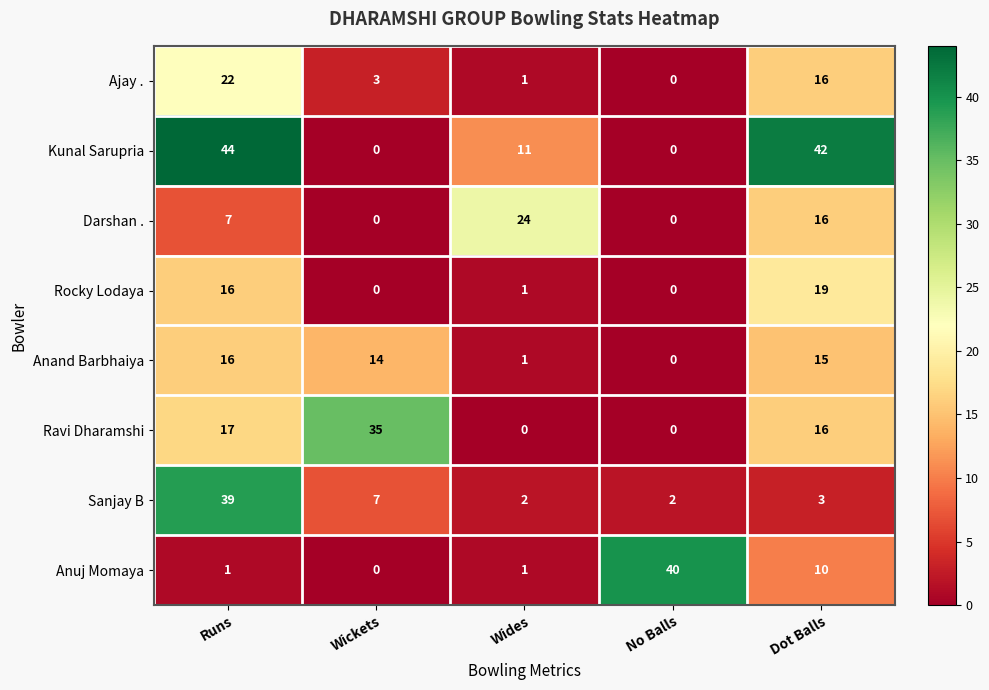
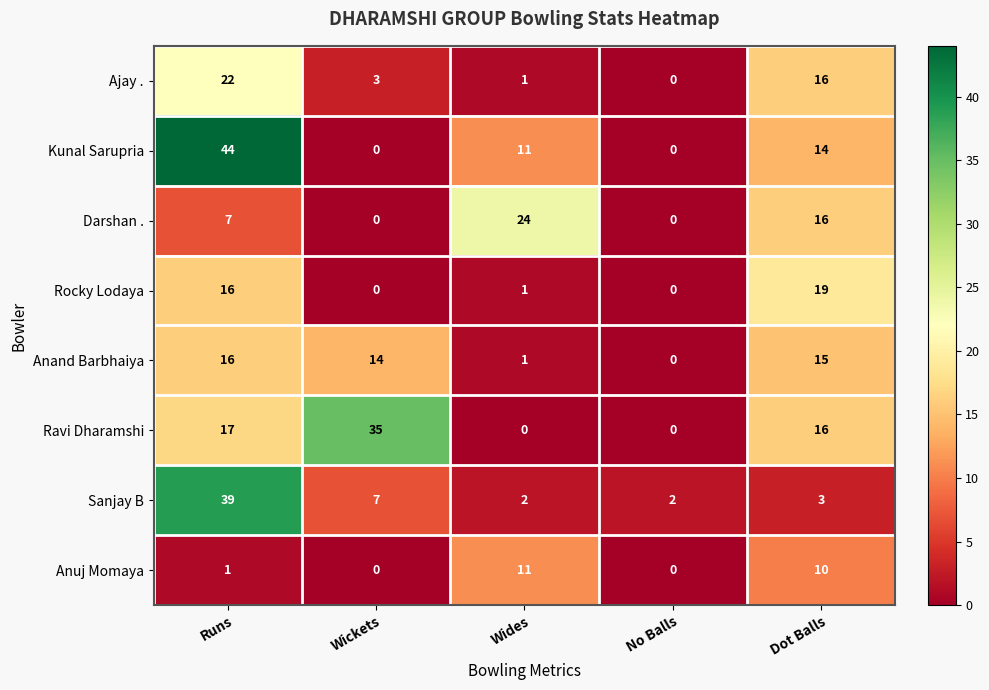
  {
    "Ajay .": {
      "Runs": 22,
      "Wickets": 3,
      "Wides": 1,
      "No Balls": 0,
      "Dot Balls": 16
    },
    "Kunal Sarupria": {
      "Runs": 44,
      "Wickets": 0,
      "Wides": 11,
      "No Balls": 0,
-     "Dot Balls": 42
+     "Dot Balls": 14
    },
    "Darshan .": {
      "Runs": 7,
      "Wickets": 0,
      "Wides": 24,
      "No Balls": 0,
      "Dot Balls": 16
    },
    "Rocky Lodaya": {
      "Runs": 16,
      "Wickets": 0,
      "Wides": 1,
      "No Balls": 0,
      "Dot Balls": 19
    },
    "Anand Barbhaiya": {
      "Runs": 16,
      "Wickets": 14,
      "Wides": 1,
      "No Balls": 0,
      "Dot Balls": 15
    },
    "Ravi Dharamshi": {
      "Runs": 17,
      "Wickets": 35,
      "Wides": 0,
      "No Balls": 0,
      "Dot Balls": 16
    },
    "Sanjay B": {
      "Runs": 39,
      "Wickets": 7,
      "Wides": 2,
      "No Balls": 2,
      "Dot Balls": 3
    },
    "Anuj Momaya": {
      "Runs": 1,
      "Wickets": 0,
-     "Wides": 1,
-     "No Balls": 40,
+     "Wides": 11,
+     "No Balls": 0,
      "Dot Balls": 10
    }
  }
